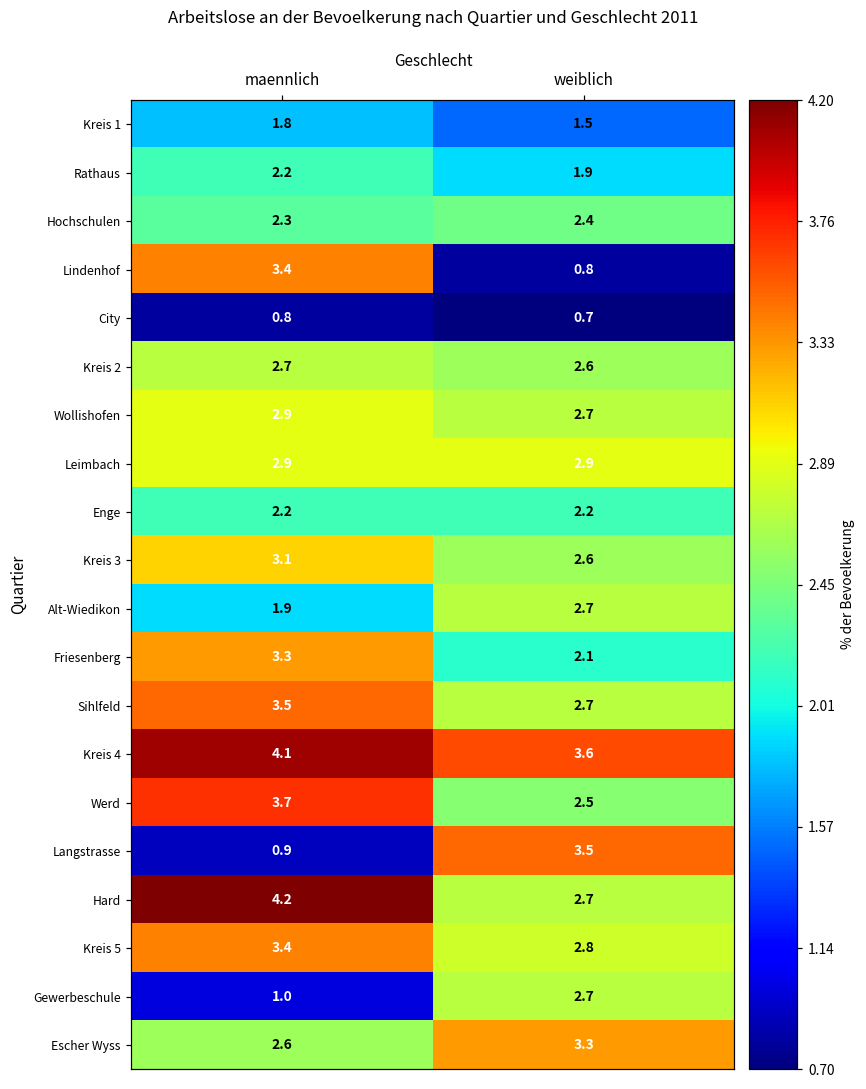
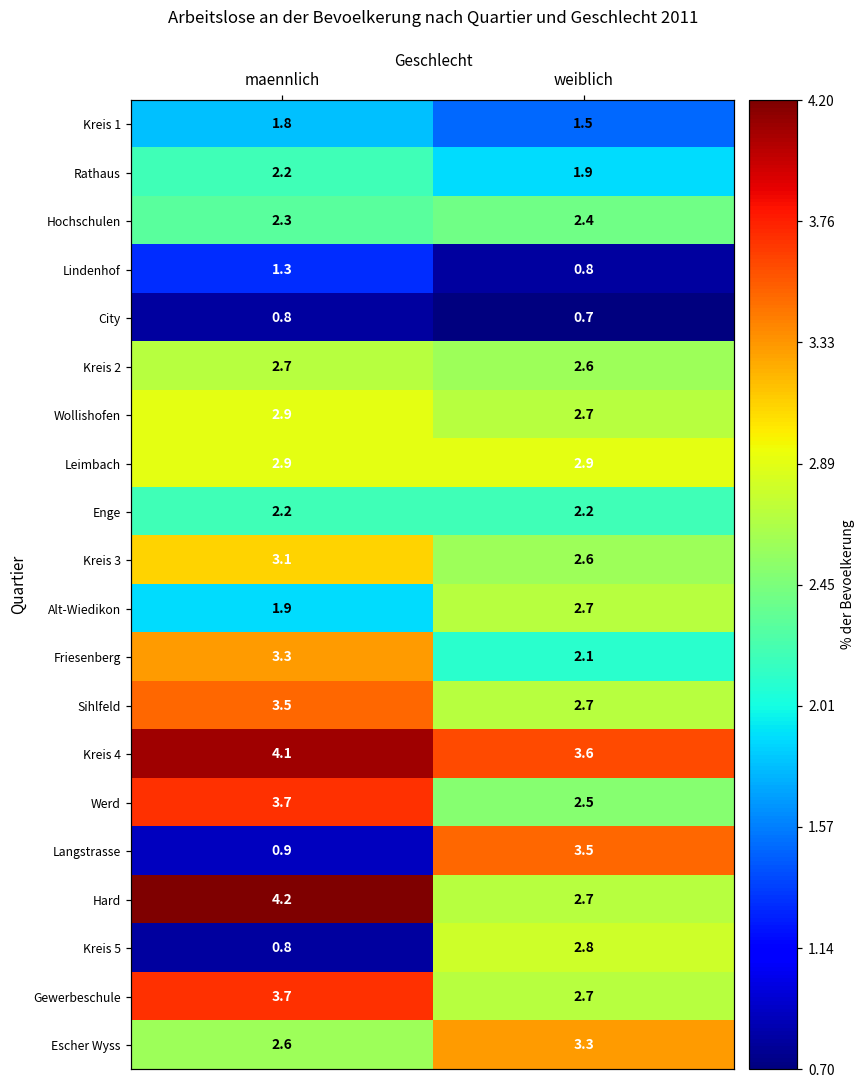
  {
    "Kreis 1": {
      "maennlich": 1.8,
      "weiblich": 1.5
    },
    "Rathaus": {
      "maennlich": 2.2,
      "weiblich": 1.9
    },
    "Hochschulen": {
      "maennlich": 2.3,
      "weiblich": 2.4
    },
    "Lindenhof": {
-     "maennlich": 3.4,
+     "maennlich": 1.3,
      "weiblich": 0.8
    },
    "City": {
      "maennlich": 0.8,
      "weiblich": 0.7
    },
    "Kreis 2": {
      "maennlich": 2.7,
      "weiblich": 2.6
    },
    "Wollishofen": {
      "maennlich": 2.9,
      "weiblich": 2.7
    },
    "Leimbach": {
      "maennlich": 2.9,
      "weiblich": 2.9
    },
    "Enge": {
      "maennlich": 2.2,
      "weiblich": 2.2
    },
    "Kreis 3": {
      "maennlich": 3.1,
      "weiblich": 2.6
    },
    "Alt-Wiedikon": {
      "maennlich": 1.9,
      "weiblich": 2.7
    },
    "Friesenberg": {
      "maennlich": 3.3,
      "weiblich": 2.1
    },
    "Sihlfeld": {
      "maennlich": 3.5,
      "weiblich": 2.7
    },
    "Kreis 4": {
      "maennlich": 4.1,
      "weiblich": 3.6
    },
    "Werd": {
      "maennlich": 3.7,
      "weiblich": 2.5
    },
    "Langstrasse": {
      "maennlich": 0.9,
      "weiblich": 3.5
    },
    "Hard": {
      "maennlich": 4.2,
      "weiblich": 2.7
    },
    "Kreis 5": {
-     "maennlich": 3.4,
+     "maennlich": 0.8,
      "weiblich": 2.8
    },
    "Gewerbeschule": {
-     "maennlich": 1.0,
+     "maennlich": 3.7,
      "weiblich": 2.7
    },
    "Escher Wyss": {
      "maennlich": 2.6,
      "weiblich": 3.3
    }
  }
